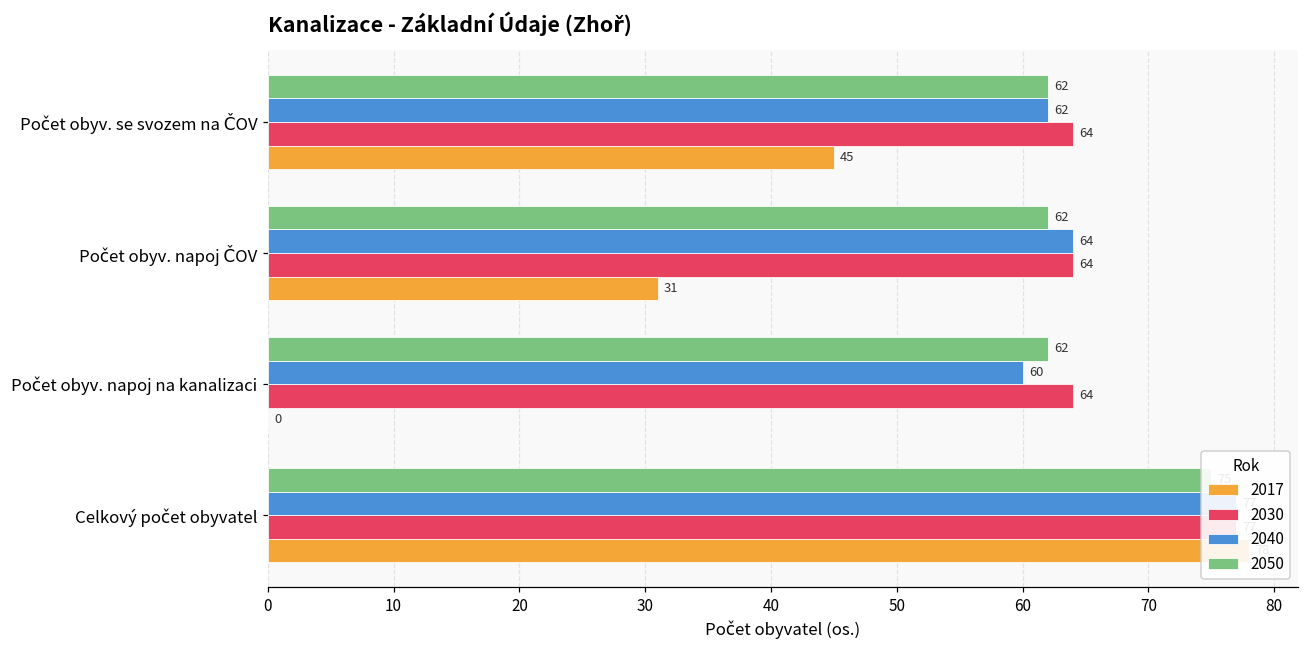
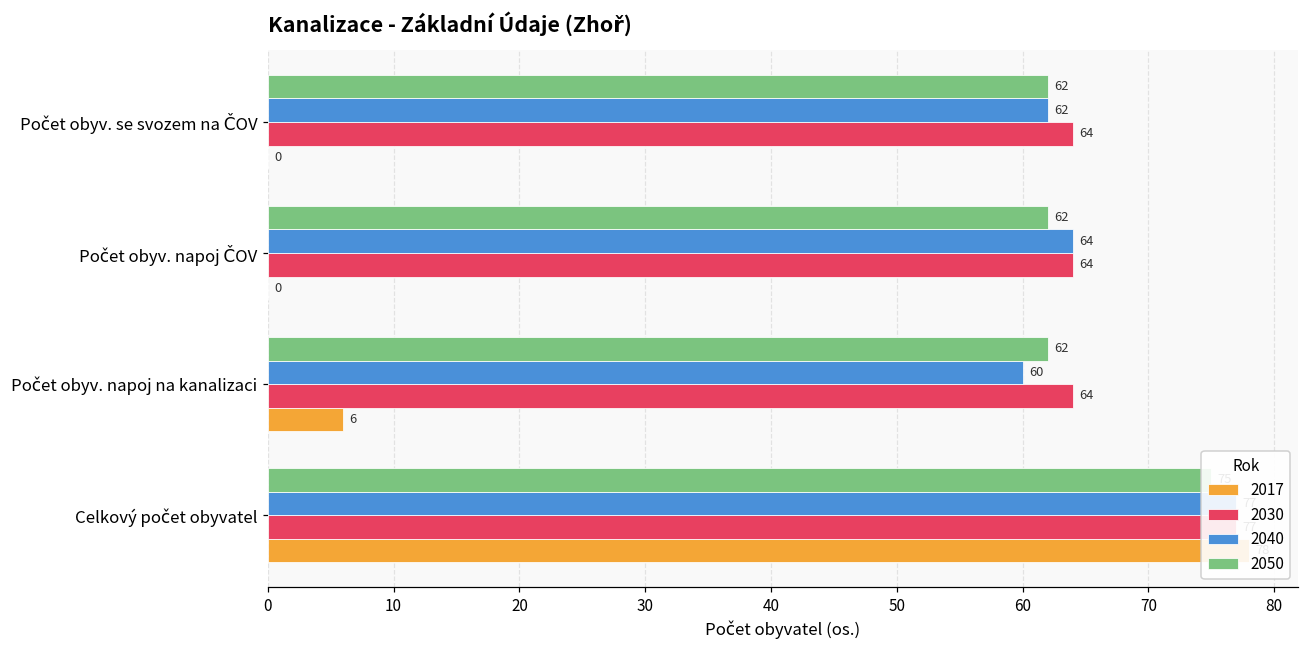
  {
    "2017": {
-     "Počet obyv. se svozem na ČOV": 45,
-     "Počet obyv. napoj ČOV": 31,
-     "Počet obyv. napoj na kanalizaci": 0
+     "Počet obyv. se svozem na ČOV": 0,
+     "Počet obyv. napoj ČOV": 0,
+     "Počet obyv. napoj na kanalizaci": 6
    },
    "2030": {
      "Počet obyv. se svozem na ČOV": 64,
      "Počet obyv. napoj ČOV": 64,
      "Počet obyv. napoj na kanalizaci": 64
    },
    "2040": {
      "Počet obyv. se svozem na ČOV": 62,
      "Počet obyv. napoj ČOV": 64,
      "Počet obyv. napoj na kanalizaci": 60
    },
    "2050": {
      "Počet obyv. se svozem na ČOV": 62,
      "Počet obyv. napoj ČOV": 62,
      "Počet obyv. napoj na kanalizaci": 62
    }
  }
